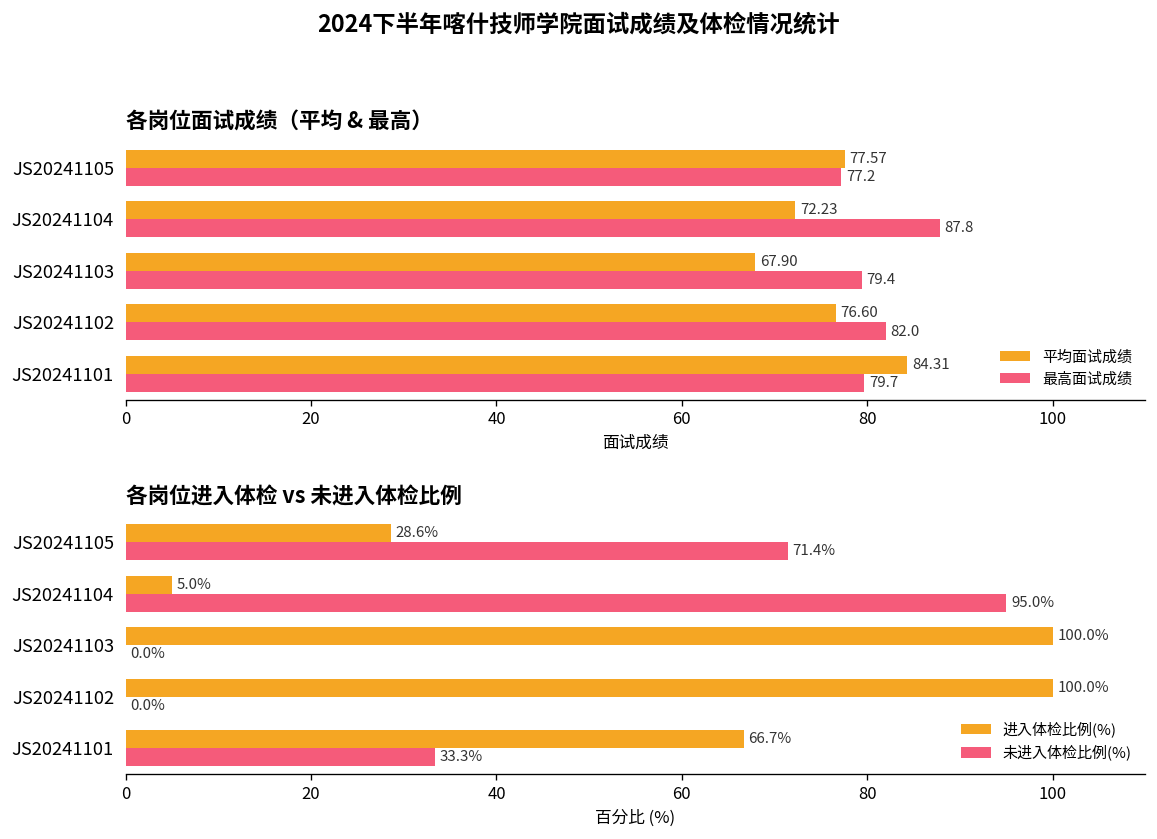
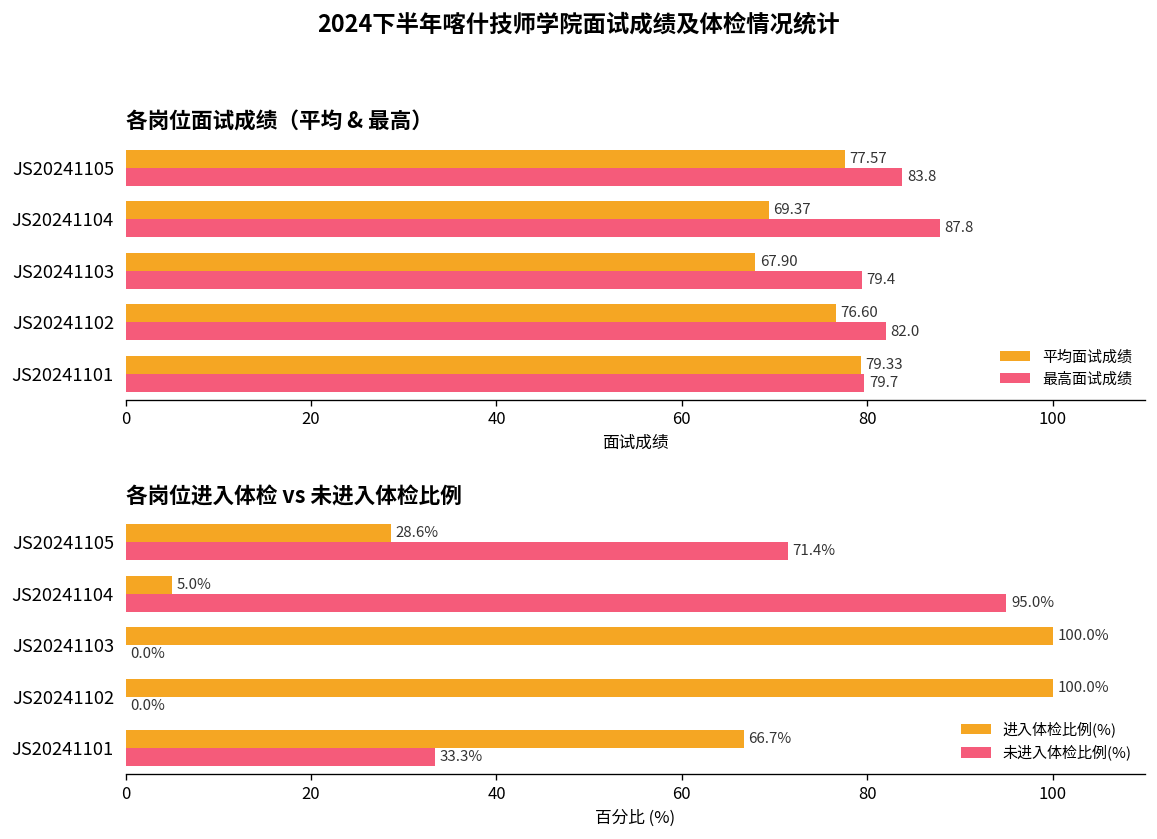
  {
    "各岗位面试成绩（平均 & 最高）": {
      "平均面试成绩": {
        "JS20241105": "77.57",
-       "JS20241104": "72.23",
+       "JS20241104": "69.37",
        "JS20241103": "67.90",
        "JS20241102": "76.60",
-       "JS20241101": "84.31"
+       "JS20241101": "79.33"
      },
      "最高面试成绩": {
-       "JS20241105": "77.2",
+       "JS20241105": "83.8",
        "JS20241104": "87.8",
        "JS20241103": "79.4",
        "JS20241102": "82.0",
        "JS20241101": "79.7"
      }
    },
    "各岗位进入体检 vs 未进入体检比例": {
      "进入体检比例(%)": {
        "JS20241105": "28.6%",
        "JS20241104": "5.0%",
        "JS20241103": "100.0%",
        "JS20241102": "100.0%",
        "JS20241101": "66.7%"
      },
      "未进入体检比例(%)": {
        "JS20241105": "71.4%",
        "JS20241104": "95.0%",
        "JS20241103": "0.0%",
        "JS20241102": "0.0%",
        "JS20241101": "33.3%"
      }
    }
  }
